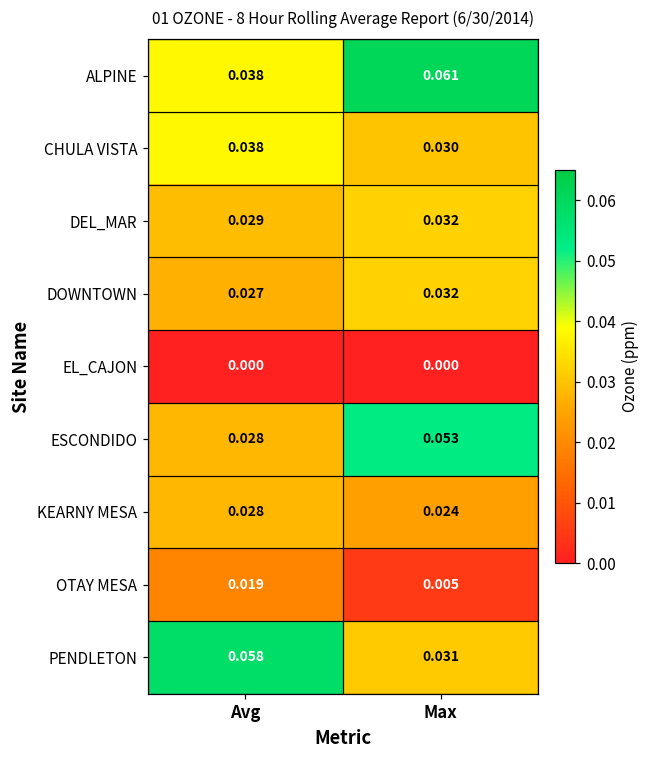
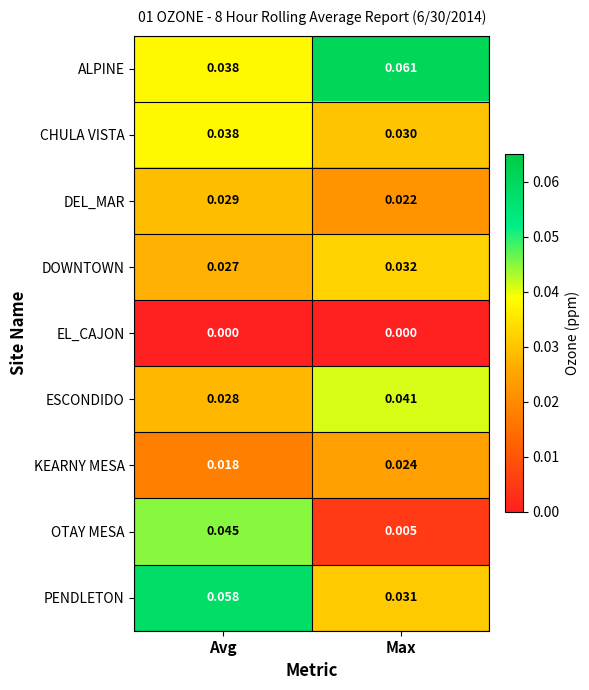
  {
    "ALPINE": {
      "Avg": 0.038,
      "Max": 0.061
    },
    "CHULA VISTA": {
      "Avg": 0.038,
      "Max": 0.030
    },
    "DEL_MAR": {
      "Avg": 0.029,
-     "Max": 0.032
+     "Max": 0.022
    },
    "DOWNTOWN": {
      "Avg": 0.027,
      "Max": 0.032
    },
    "EL_CAJON": {
      "Avg": 0.000,
      "Max": 0.000
    },
    "ESCONDIDO": {
      "Avg": 0.028,
-     "Max": 0.053
+     "Max": 0.041
    },
    "KEARNY MESA": {
-     "Avg": 0.028,
+     "Avg": 0.018,
      "Max": 0.024
    },
    "OTAY MESA": {
-     "Avg": 0.019,
+     "Avg": 0.045,
      "Max": 0.005
    },
    "PENDLETON": {
      "Avg": 0.058,
      "Max": 0.031
    }
  }
